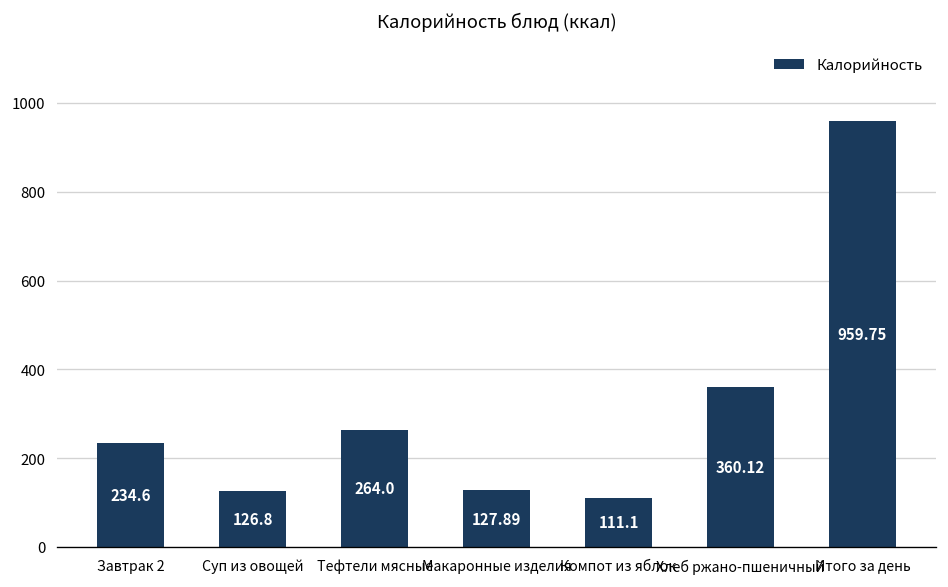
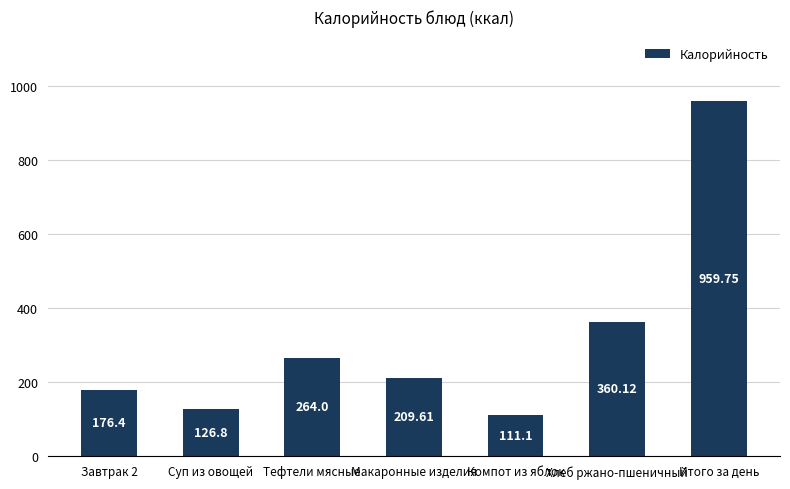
  {
-   "Завтрак 2": 234.6,
+   "Завтрак 2": 176.4,
    "Суп из овощей": 126.8,
    "Тефтели мясные": 264.0,
-   "Макаронные изделия": 127.89,
+   "Макаронные изделия": 209.61,
    "Хлеб ржано-пшеничный": 360.12,
    "Итого за день": 959.75
  }
